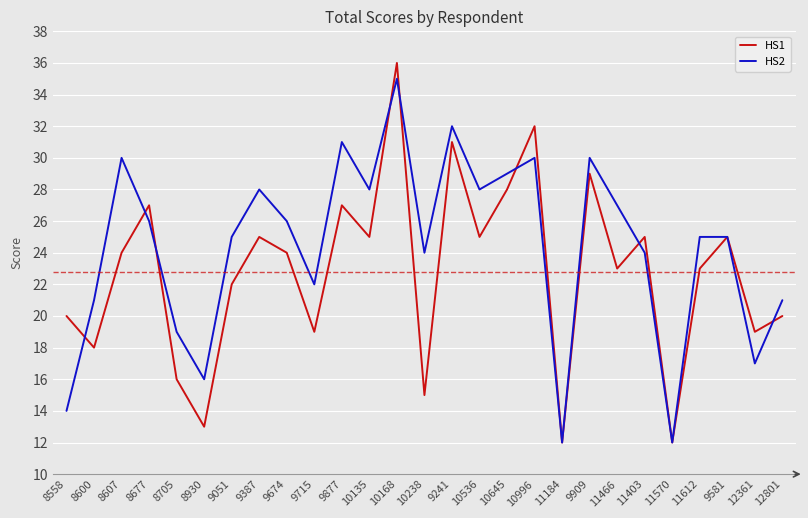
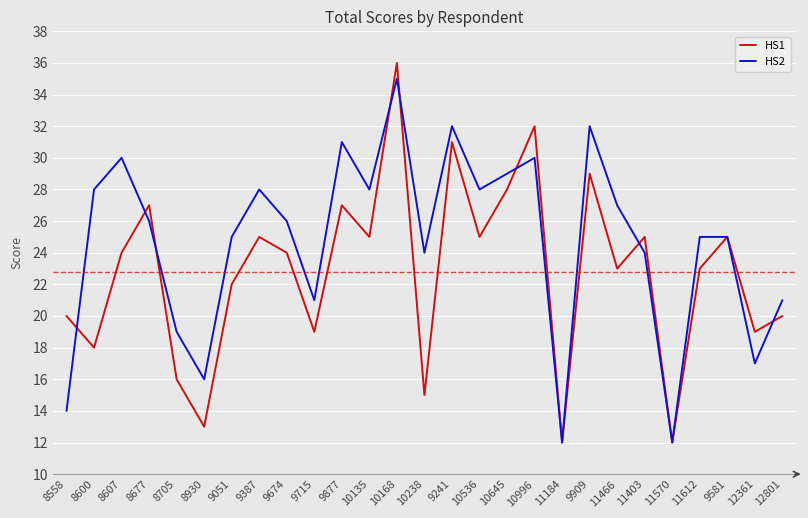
  {
    "HS1": {
      "8558": 20,
      "8600": 18,
      "8607": 24,
      "8677": 27,
      "8705": 16,
      "8930": 13,
      "9051": 22,
      "9387": 25,
      "9674": 24,
      "9715": 19,
      "9877": 27,
      "10135": 25,
      "10168": 36,
      "10238": 15,
      "9241": 31,
      "10536": 25,
      "10645": 28,
      "10996": 32,
      "9909": 29,
      "11466": 23,
      "11403": 25,
      "11612": 23,
      "12361": 19,
      "12801": 20
    },
    "HS2": {
      "8558": 14,
-     "8600": 21,
+     "8600": 28,
      "8607": 30,
      "8677": 26,
      "8705": 19,
      "8930": 16,
      "9051": 25,
      "9387": 28,
      "9674": 26,
-     "9715": 22,
+     "9715": 21,
      "9877": 31,
      "10135": 28,
      "10168": 35,
      "10238": 24,
      "9241": 32,
      "10536": 28,
      "10645": 29,
      "10996": 30,
-     "9909": 30,
+     "9909": 32,
      "11466": 27,
      "11403": 24,
      "11612": 25,
      "12361": 17,
      "12801": 21
    }
  }
